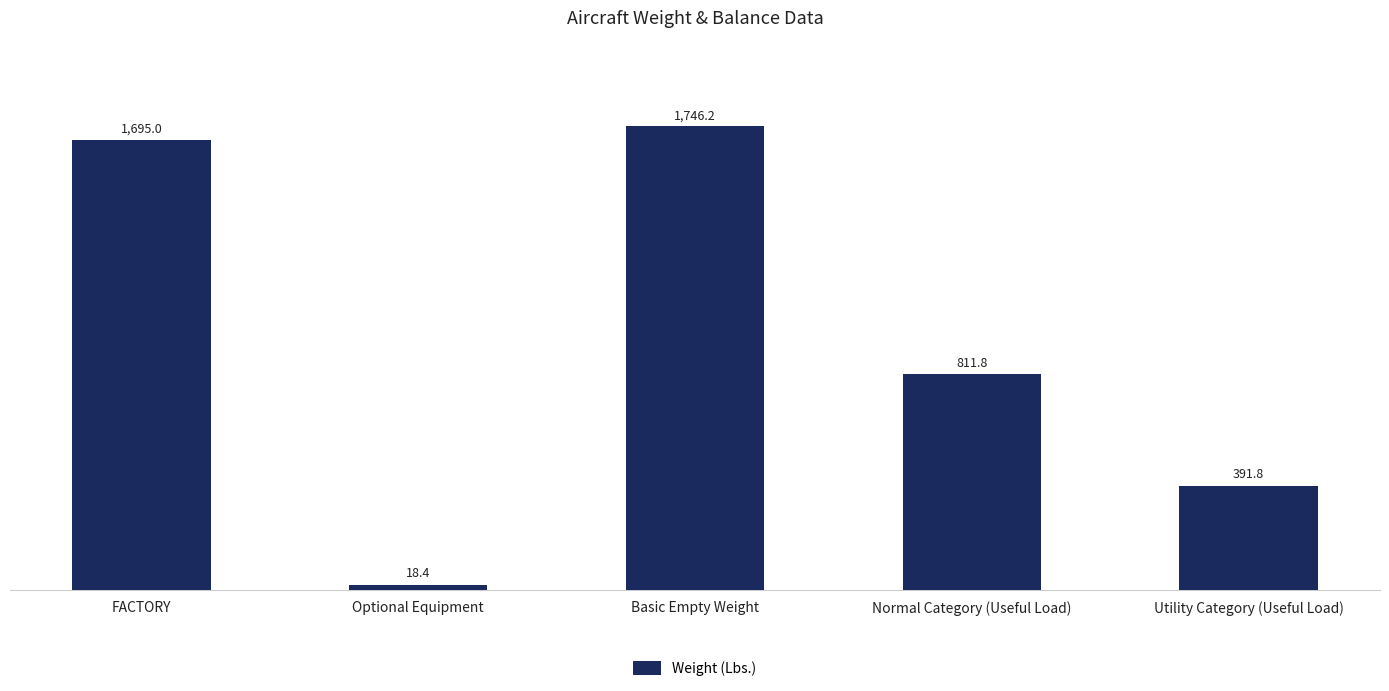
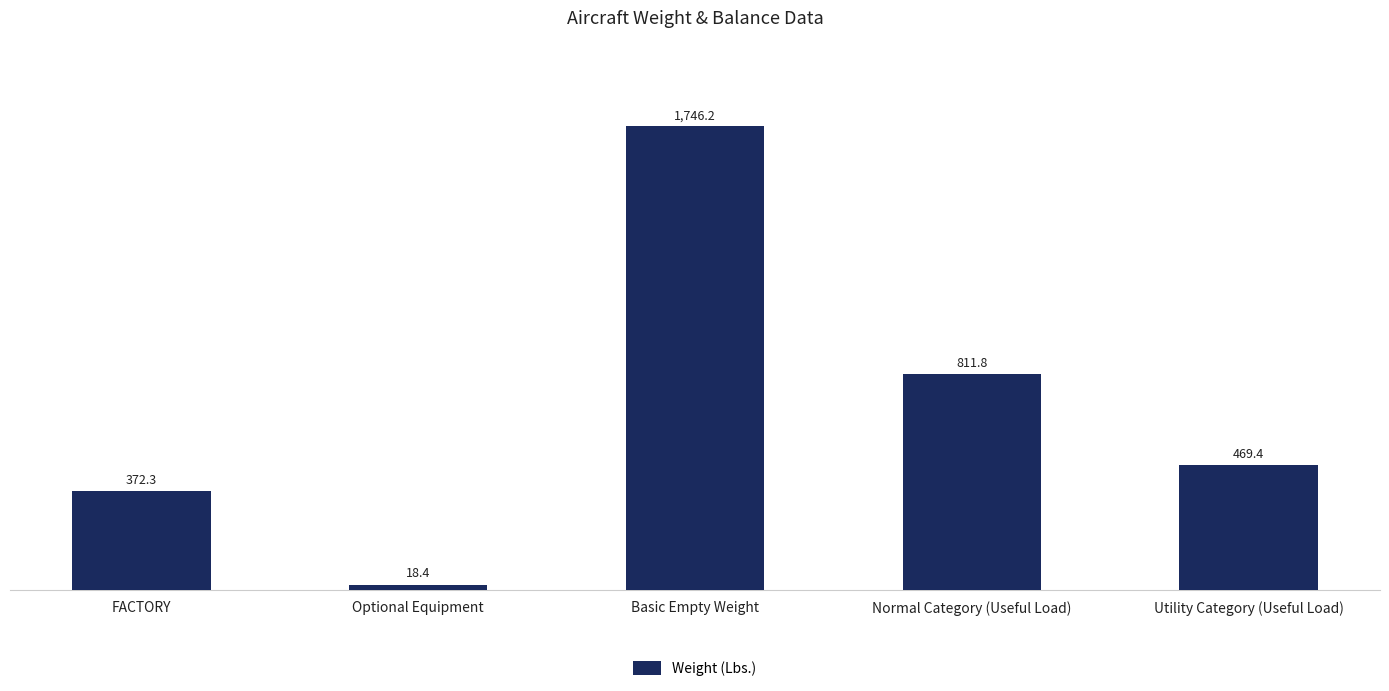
  {
-   "FACTORY": "1,695.0",
+   "FACTORY": "372.3",
    "Optional Equipment": "18.4",
    "Basic Empty Weight": "1,746.2",
    "Normal Category (Useful Load)": "811.8",
-   "Utility Category (Useful Load)": "391.8"
+   "Utility Category (Useful Load)": "469.4"
  }
